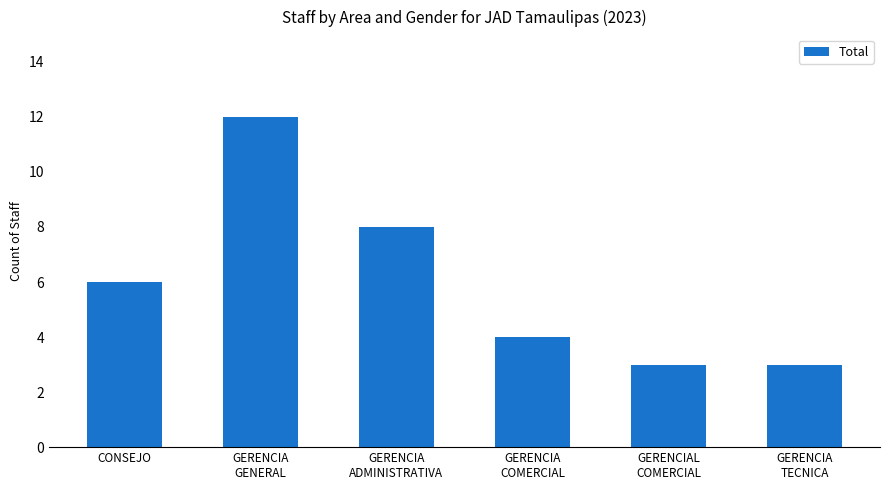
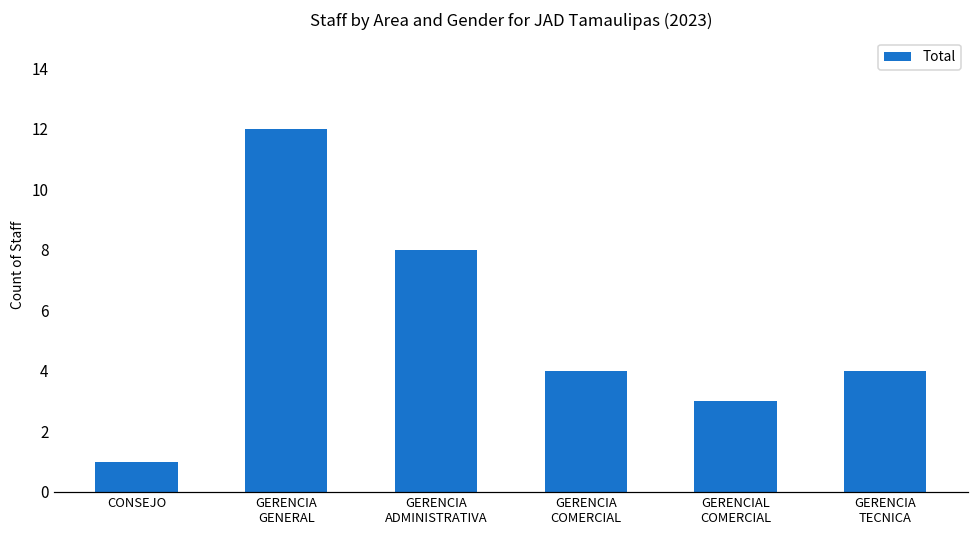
  {
-   "CONSEJO": 6,
+   "CONSEJO": 1,
    "GERENCIA GENERAL": 12,
    "GERENCIA ADMINISTRATIVA": 8,
    "GERENCIA COMERCIAL": 4,
    "GERENCIAL COMERCIAL": 3,
-   "GERENCIA TECNICA": 3
+   "GERENCIA TECNICA": 4
  }
